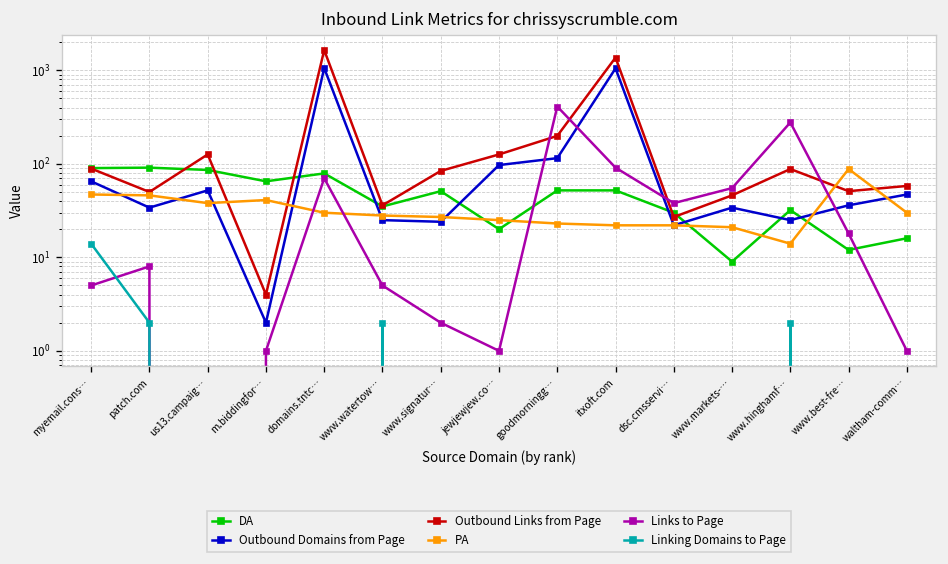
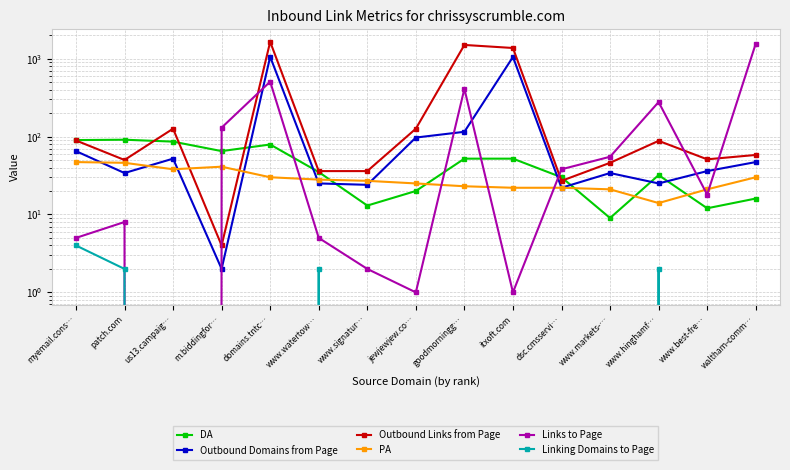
  {
    "DA": {
      "patch.com": 90,
      "us13.campaig…": 90,
      "m.biddingfor…": 70,
      "domains.tntc…": 80,
-     "www.signatur…": 50,
+     "www.signatur…": 13,
      "jewjewjew.co…": 20,
      "goodmorningg…": 50,
      "itxoft.com": 50,
      "dsc.cmsservi…": 30,
      "www.markets-…": 9,
      "www.hinghamf…": 32,
      "www.best-fre…": 12,
      "waltham-comm…": 16
    },
    "Outbound Domains from Page": {
      "myemail.cons…": 70,
      "patch.com": 30,
      "us13.campaig…": 50,
      "m.biddingfor…": 2,
      "domains.tntc…": 1100,
      "www.watertow…": 25,
      "www.signatur…": 24,
      "jewjewjew.co…": 100,
      "goodmorningg…": 120,
      "itxoft.com": 1000,
      "www.markets-…": 30,
      "www.hinghamf…": 25,
      "www.best-fre…": 40,
      "waltham-comm…": 50
    },
    "Outbound Links from Page": {
      "patch.com": 50,
      "us13.campaig…": 130,
      "m.biddingfor…": 4,
      "domains.tntc…": 1600,
-     "www.signatur…": 80,
+     "www.signatur…": 40,
      "jewjewjew.co…": 130,
-     "goodmorningg…": 200,
+     "goodmorningg…": 1500,
      "itxoft.com": 1400,
      "dsc.cmsservi…": 27,
      "www.markets-…": 50,
      "www.hinghamf…": 90,
      "www.best-fre…": 50,
      "waltham-comm…": 60
    },
    "PA": {
      "myemail.cons…": 50,
      "patch.com": 50,
      "us13.campaig…": 40,
      "m.biddingfor…": 40,
      "domains.tntc…": 30,
      "www.watertow…": 28,
      "www.signatur…": 27,
      "jewjewjew.co…": 25,
      "goodmorningg…": 23,
      "itxoft.com": 22,
      "www.markets-…": 21,
      "www.hinghamf…": 14,
-     "www.best-fre…": 90,
+     "www.best-fre…": 21,
      "waltham-comm…": 30
    },
    "Links to Page": {
      "myemail.cons…": 5,
      "patch.com": 8,
-     "m.biddingfor…": 1,
-     "domains.tntc…": 70,
+     "m.biddingfor…": 130,
+     "domains.tntc…": 500,
      "www.watertow…": 5,
      "www.signatur…": 2,
      "jewjewjew.co…": 1,
      "goodmorningg…": 400,
-     "itxoft.com": 90,
+     "itxoft.com": 1,
      "dsc.cmsservi…": 40,
      "www.markets-…": 60,
      "www.hinghamf…": 280,
      "www.best-fre…": 18,
-     "waltham-comm…": 1
+     "waltham-comm…": 1600
    },
    "Linking Domains to Page": {
-     "myemail.cons…": 14,
+     "myemail.cons…": 4,
      "patch.com": 2,
      "www.watertow…": 2,
      "www.hinghamf…": 2
    }
  }
